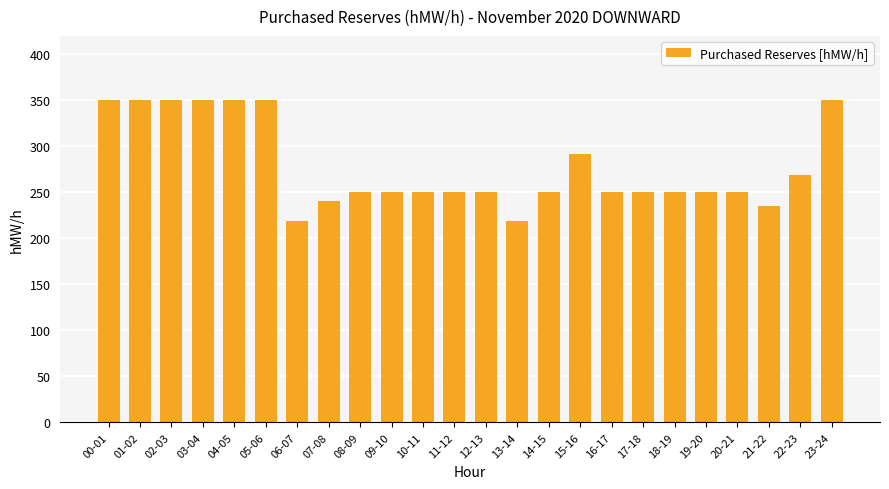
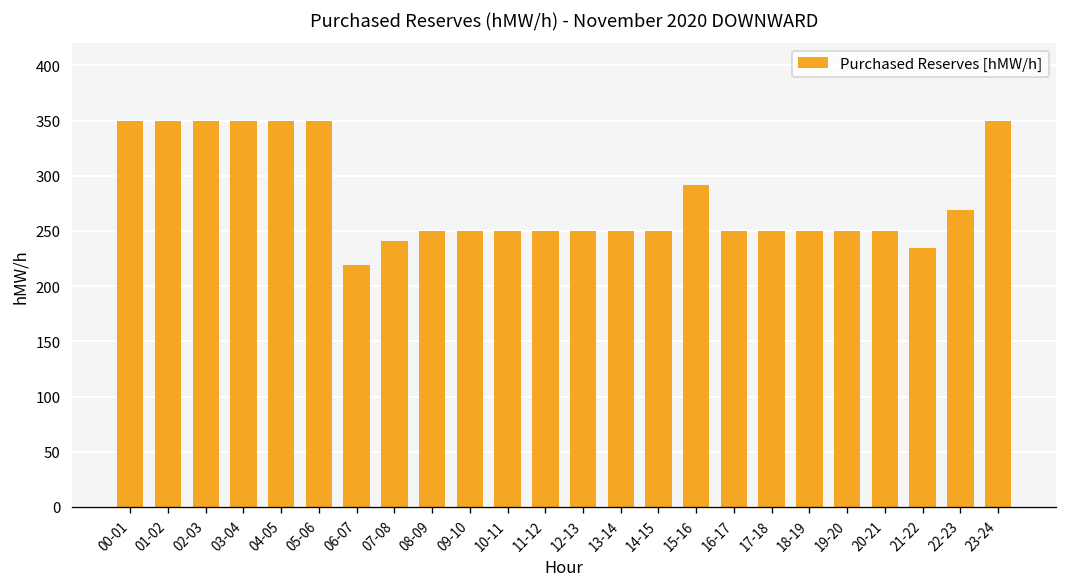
  {
    "00-01": 350,
    "01-02": 350,
    "02-03": 350,
    "03-04": 350,
    "04-05": 350,
    "05-06": 350,
    "06-07": 220,
    "07-08": 240,
    "08-09": 250,
    "09-10": 250,
    "10-11": 250,
    "11-12": 250,
    "12-13": 250,
-   "13-14": 220,
+   "13-14": 250,
    "14-15": 250,
    "15-16": 290,
    "16-17": 250,
    "17-18": 250,
    "18-19": 250,
    "19-20": 250,
    "20-21": 250,
    "21-22": 240,
    "22-23": 270,
    "23-24": 350
  }
